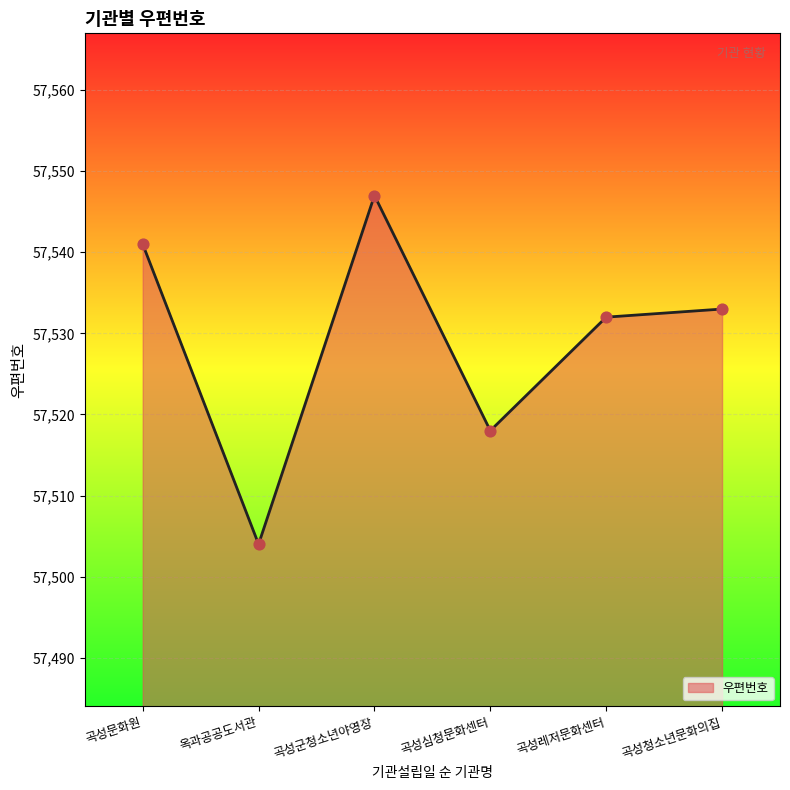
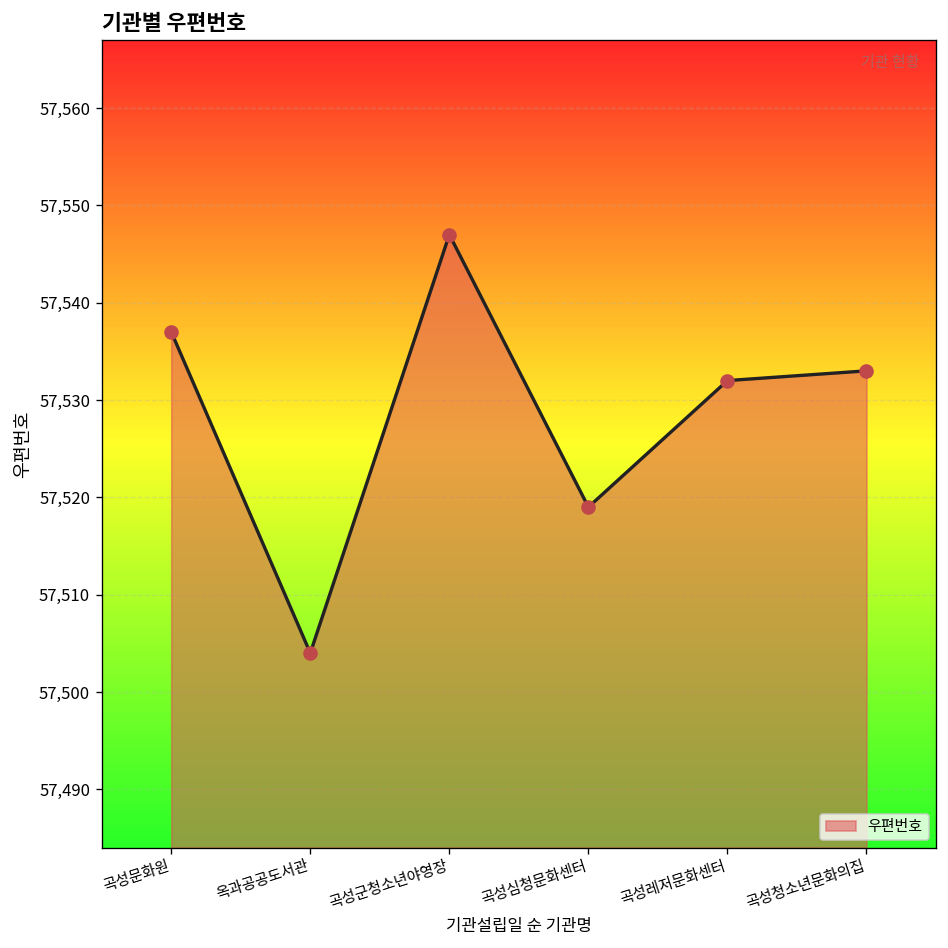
  {
-   "곡성문화원": "57,541",
+   "곡성문화원": "57,537",
    "옥과공공도서관": "57,504",
    "곡성군청소년야영장": "57,547",
-   "곡성심청문화센터": "57,518",
+   "곡성심청문화센터": "57,519",
    "곡성레저문화센터": "57,532",
    "곡성청소년문화의집": "57,533"
  }
